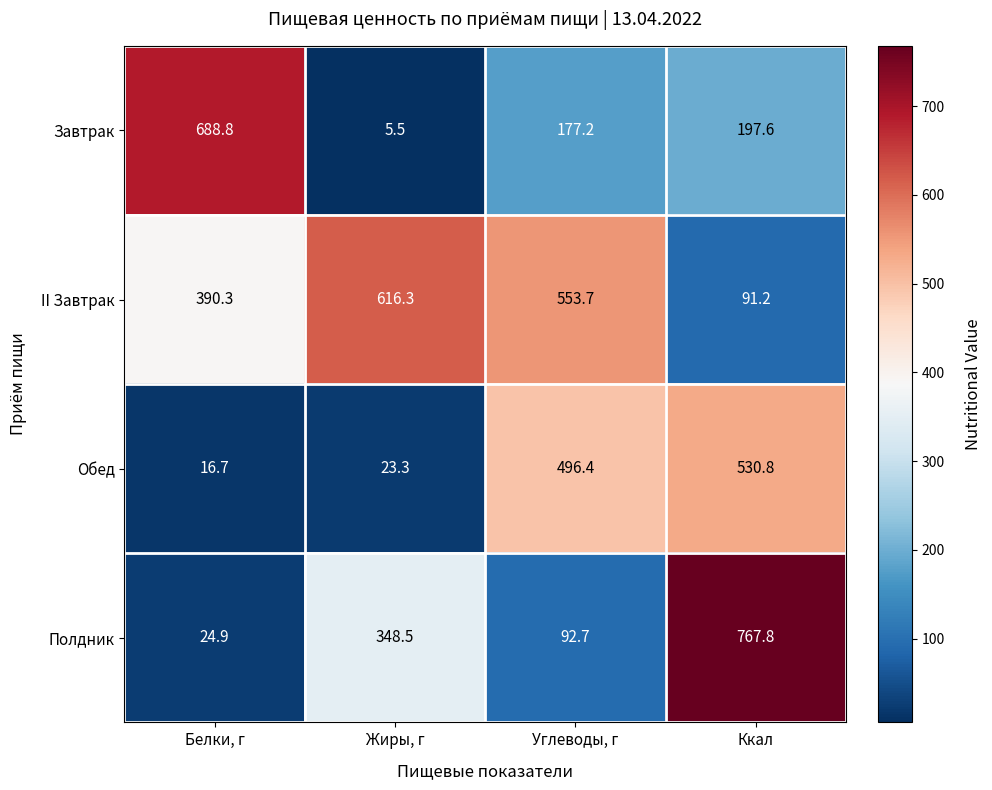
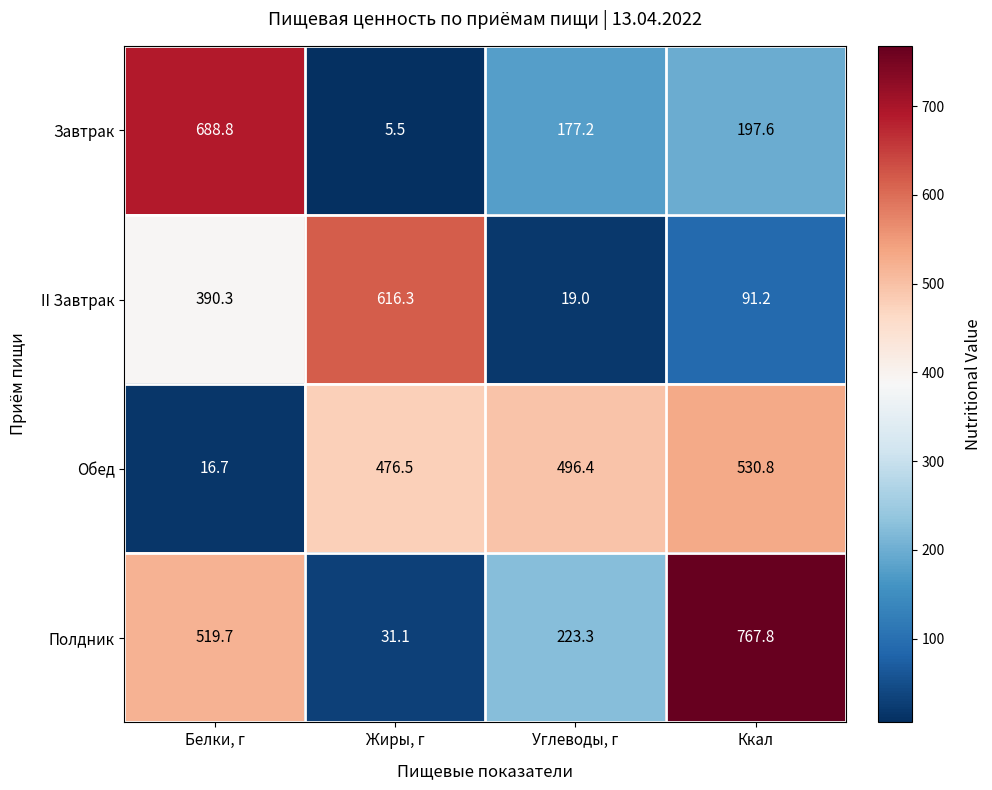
  {
    "Завтрак": {
      "Белки, г": 688.8,
      "Жиры, г": 5.5,
      "Углеводы, г": 177.2,
      "Ккал": 197.6
    },
    "II Завтрак": {
      "Белки, г": 390.3,
      "Жиры, г": 616.3,
-     "Углеводы, г": 553.7,
+     "Углеводы, г": 19.0,
      "Ккал": 91.2
    },
    "Обед": {
      "Белки, г": 16.7,
-     "Жиры, г": 23.3,
+     "Жиры, г": 476.5,
      "Углеводы, г": 496.4,
      "Ккал": 530.8
    },
    "Полдник": {
-     "Белки, г": 24.9,
-     "Жиры, г": 348.5,
-     "Углеводы, г": 92.7,
+     "Белки, г": 519.7,
+     "Жиры, г": 31.1,
+     "Углеводы, г": 223.3,
      "Ккал": 767.8
    }
  }
